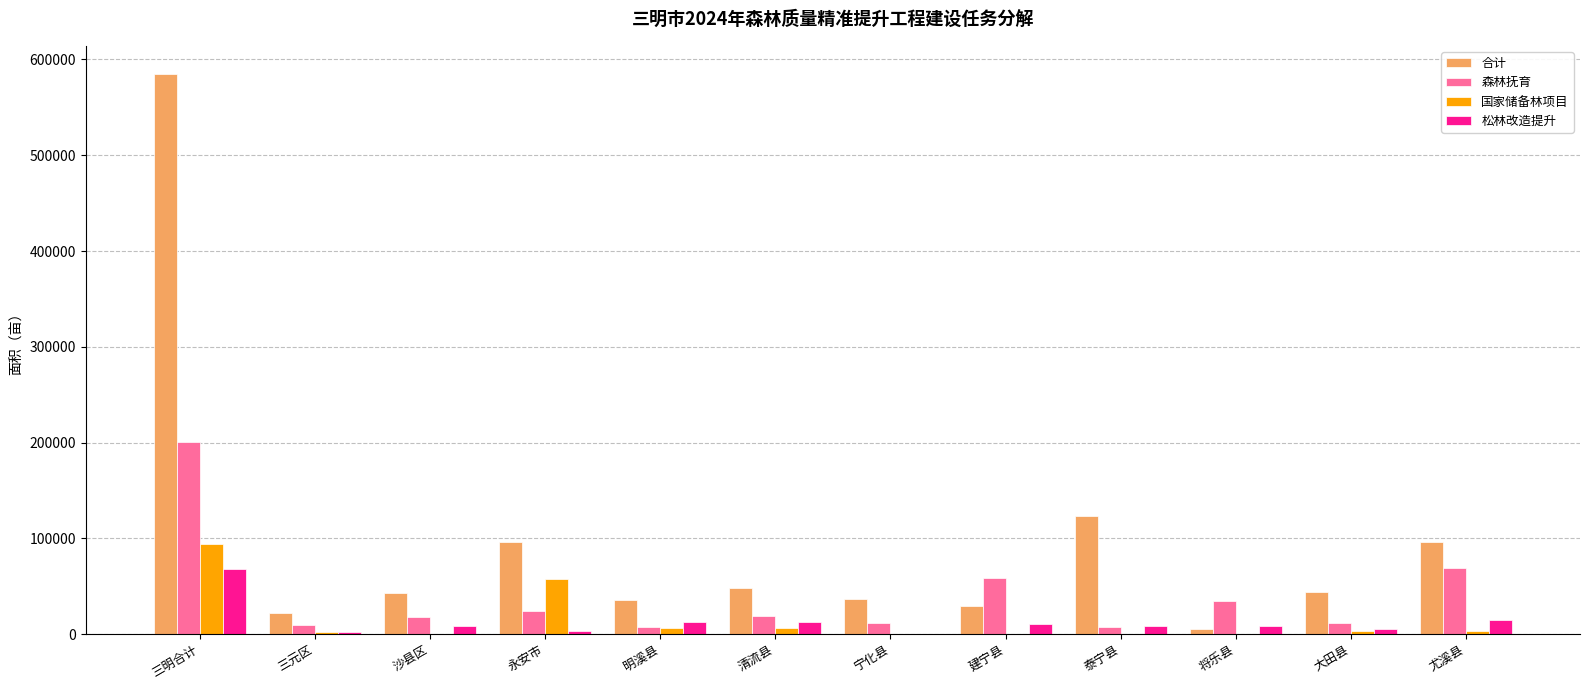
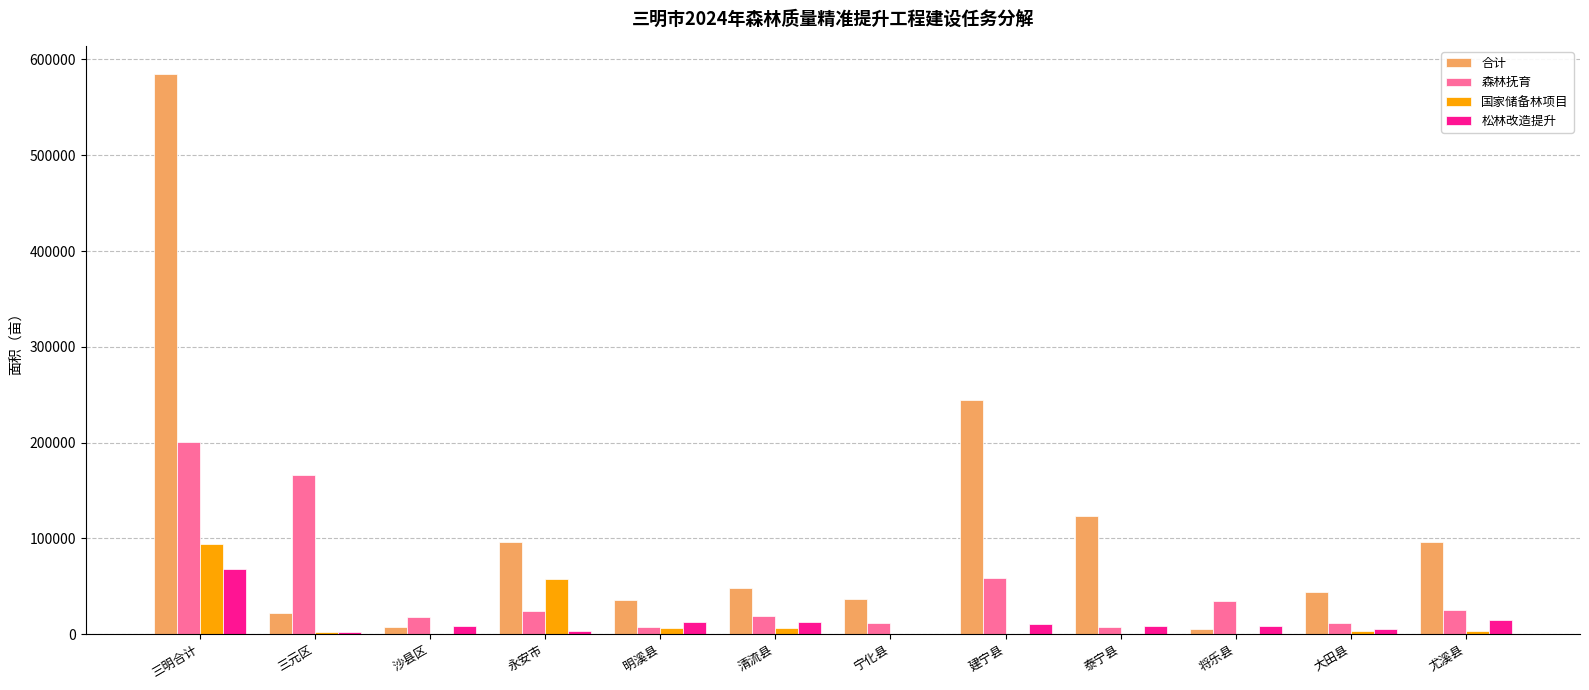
  {
    "合计": {
      "三明合计": 590000,
      "三元区": 20000,
-     "沙县区": 40000,
+     "沙县区": 10000,
      "永安市": 100000,
      "明溪县": 40000,
      "清流县": 50000,
      "宁化县": 40000,
-     "建宁县": 30000,
+     "建宁县": 240000,
      "泰宁县": 120000,
      "将乐县": 0,
      "大田县": 40000,
      "尤溪县": 100000
    },
    "森林抚育": {
      "三明合计": 200000,
-     "三元区": 10000,
+     "三元区": 170000,
      "沙县区": 20000,
      "永安市": 20000,
      "明溪县": 10000,
      "清流县": 20000,
      "宁化县": 10000,
      "建宁县": 60000,
      "泰宁县": 10000,
      "将乐县": 40000,
      "大田县": 10000,
-     "尤溪县": 70000
+     "尤溪县": 30000
    },
    "国家储备林项目": {
      "三明合计": 90000,
      "沙县区": 0,
      "永安市": 60000,
      "明溪县": 10000,
      "清流县": 10000,
      "宁化县": 0,
      "建宁县": 0,
      "泰宁县": 0,
      "将乐县": 0,
      "大田县": 0,
      "尤溪县": 0
    },
    "松林改造提升": {
      "三明合计": 70000,
      "沙县区": 10000,
      "永安市": 0,
      "明溪县": 10000,
      "清流县": 10000,
      "宁化县": 0,
      "建宁县": 10000,
      "泰宁县": 10000,
      "将乐县": 10000,
      "大田县": 0,
      "尤溪县": 20000
    }
  }
